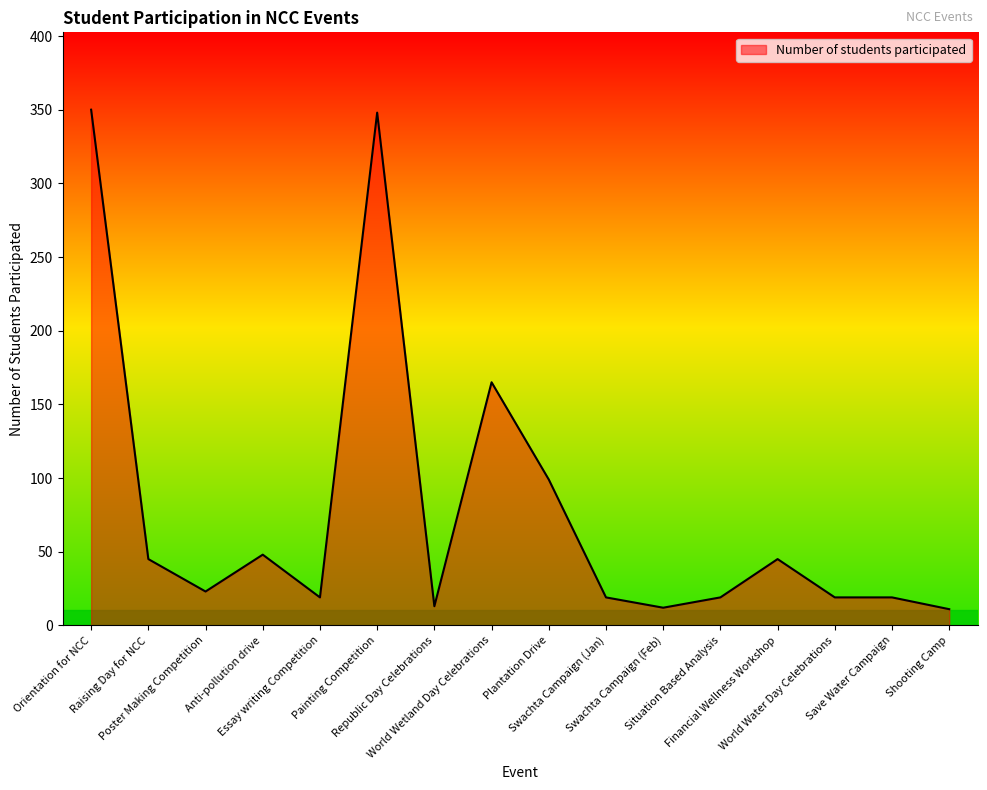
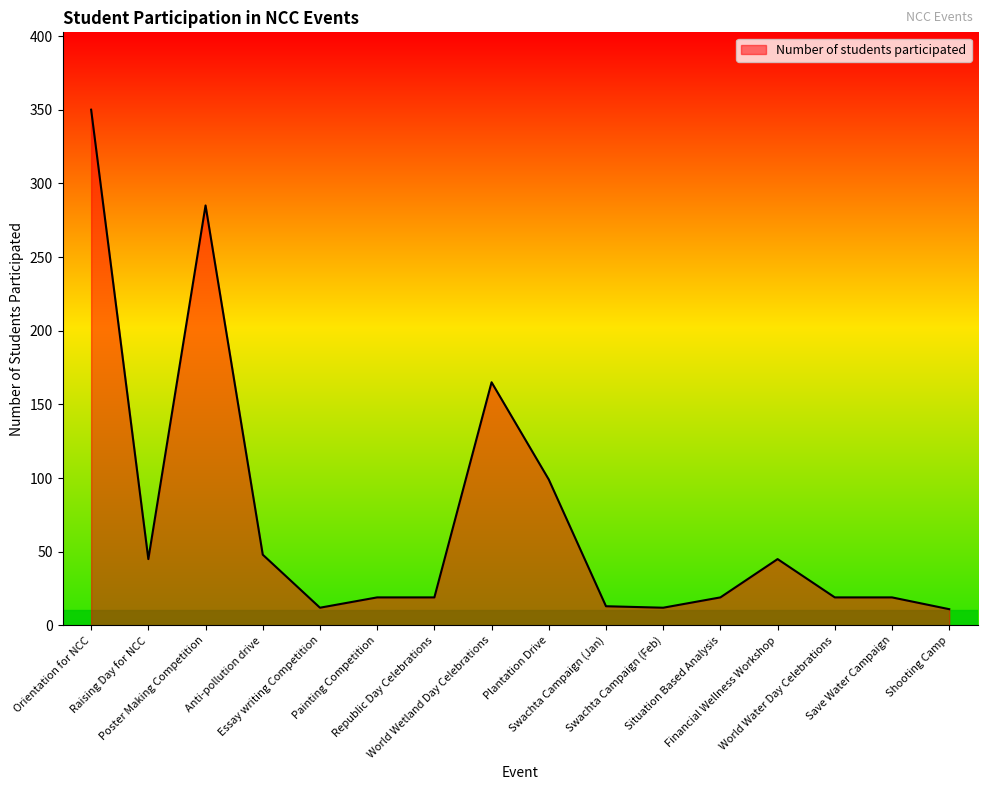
  {
    "Orientation for NCC": 350,
    "Raising Day for NCC": 45,
-   "Poster Making Competition": 23,
+   "Poster Making Competition": 285,
    "Anti-pollution drive": 48,
-   "Essay writing Competition": 19,
-   "Painting Competition": 348,
-   "Republic Day Celebrations": 13,
+   "Essay writing Competition": 12,
+   "Painting Competition": 19,
+   "Republic Day Celebrations": 19,
    "World Wetland Day Celebrations": 165,
    "Plantation Drive": 99,
-   "Swachta Campaign (Jan)": 19,
+   "Swachta Campaign (Jan)": 13,
    "Swachta Campaign (Feb)": 12,
    "Situation Based Analysis": 19,
    "Financial Wellness Workshop": 45,
    "World Water Day Celebrations": 19,
    "Save Water Campaign": 19,
    "Shooting Camp": 11
  }
